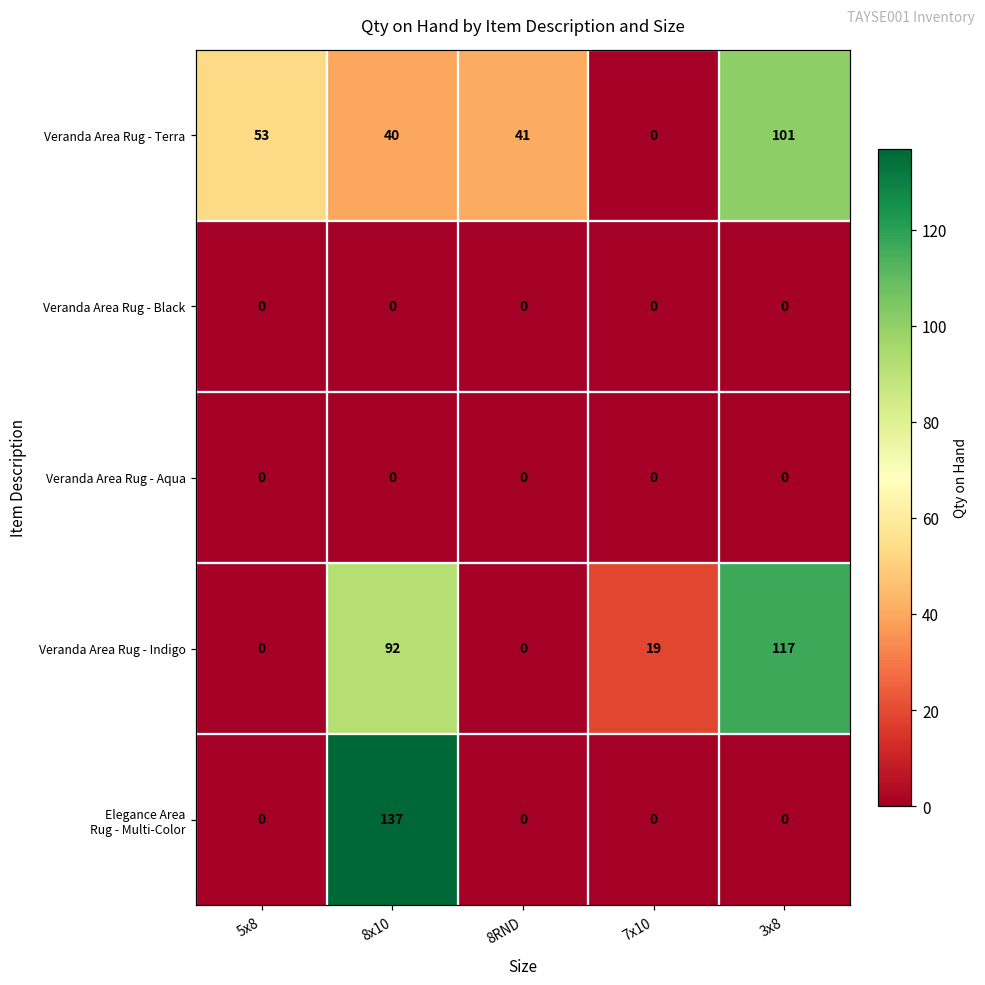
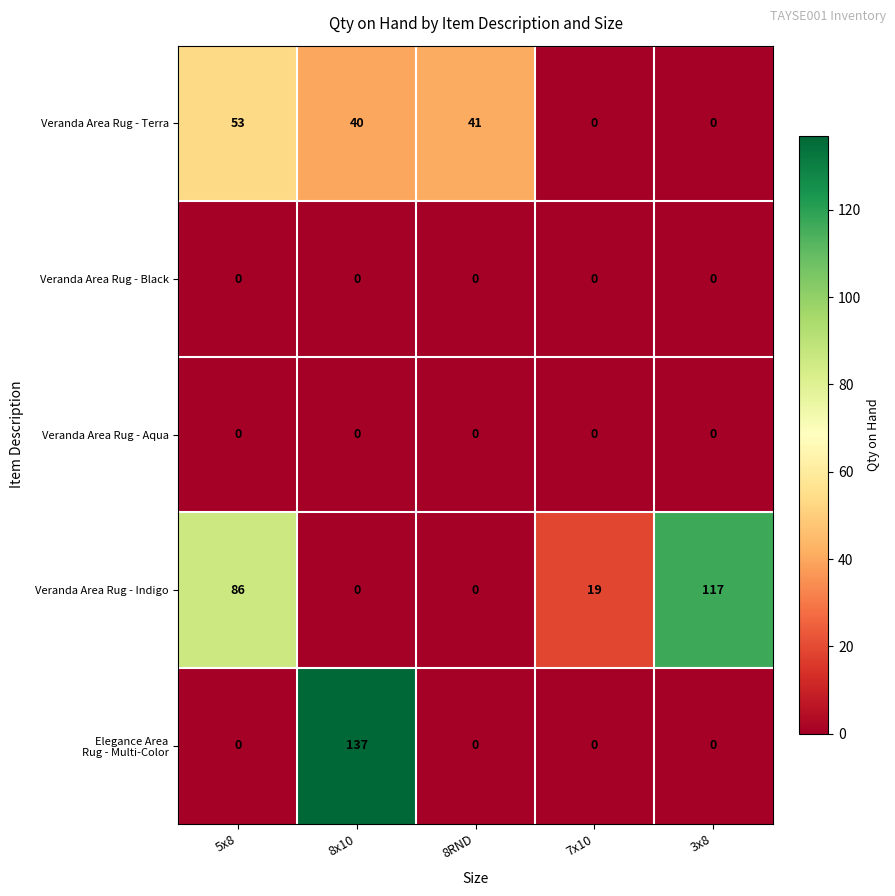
  {
    "Veranda Area Rug - Terra": {
      "5x8": 53,
      "8x10": 40,
      "8RND": 41,
      "7x10": 0,
-     "3x8": 101
+     "3x8": 0
    },
    "Veranda Area Rug - Black": {
      "5x8": 0,
      "8x10": 0,
      "8RND": 0,
      "7x10": 0,
      "3x8": 0
    },
    "Veranda Area Rug - Aqua": {
      "5x8": 0,
      "8x10": 0,
      "8RND": 0,
      "7x10": 0,
      "3x8": 0
    },
    "Veranda Area Rug - Indigo": {
-     "5x8": 0,
-     "8x10": 92,
+     "5x8": 86,
+     "8x10": 0,
      "8RND": 0,
      "7x10": 19,
      "3x8": 117
    },
    "Elegance Area Rug - Multi-Color": {
      "5x8": 0,
      "8x10": 137,
      "8RND": 0,
      "7x10": 0,
      "3x8": 0
    }
  }
